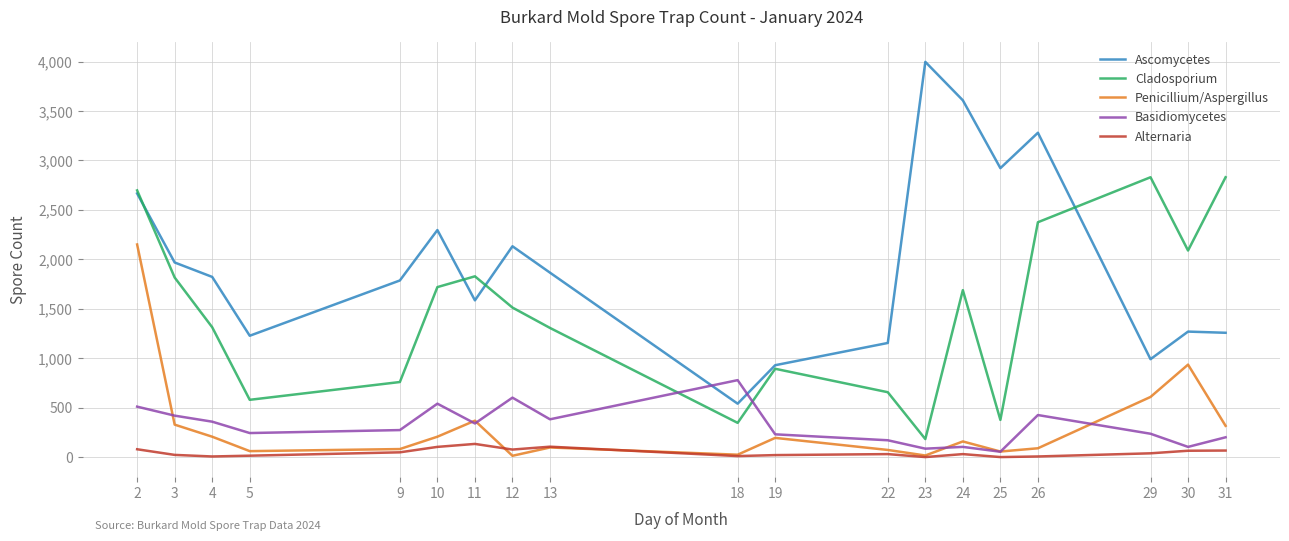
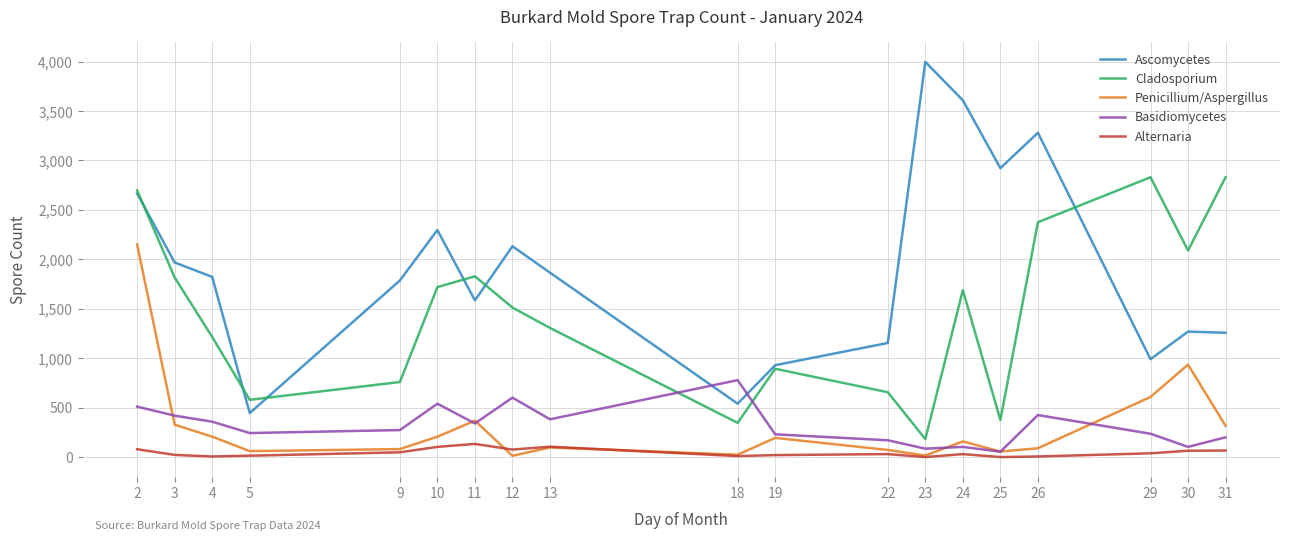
  {
    "Ascomycetes": {
      "2": "2,700",
      "3": "2,000",
      "4": "1,800",
-     "5": "1,200",
+     "5": "400",
      "9": "1,800",
      "10": "2,300",
      "11": "1,600",
      "12": "2,100",
      "13": "1,900",
      "18": "500",
      "19": "900",
      "22": "1,200",
      "23": "4,000",
      "24": "3,600",
      "25": "2,900",
      "26": "3,300",
      "29": "1,000",
      "30": "1,300",
      "31": "1,300"
    },
    "Cladosporium": {
      "2": "2,700",
      "3": "1,800",
-     "4": "1,300",
+     "4": "1,200",
      "5": "600",
      "9": "800",
      "10": "1,700",
      "11": "1,800",
      "12": "1,500",
      "13": "1,300",
      "18": "300",
      "19": "900",
      "22": "700",
      "23": "200",
      "24": "1,700",
      "25": "400",
      "26": "2,400",
      "29": "2,800",
      "30": "2,100",
      "31": "2,800"
    },
    "Penicillium/Aspergillus": {
      "2": "2,200",
      "3": "300",
      "4": "200",
      "5": "100",
      "9": "100",
      "10": "200",
      "11": "400",
      "12": "0",
      "19": "200",
      "22": "100",
      "24": "200",
      "26": "100",
      "29": "600",
      "30": "900",
      "31": "300"
    },
    "Basidiomycetes": {
      "2": "500",
      "3": "400",
      "4": "400",
      "5": "200",
      "9": "300",
      "10": "500",
      "11": "300",
      "12": "600",
      "13": "400",
      "18": "800",
      "19": "200",
      "22": "200",
      "23": "100",
      "24": "100",
      "26": "400",
      "29": "200",
      "30": "100",
      "31": "200"
    },
    "Alternaria": {
      "2": "100",
      "3": "0",
      "4": "0",
      "5": "0",
      "9": "0",
      "10": "100",
      "11": "100",
      "12": "100",
      "19": "0",
      "22": "0",
      "24": "0",
      "25": "0",
      "26": "0",
      "29": "0",
      "30": "100",
      "31": "100"
    }
  }
